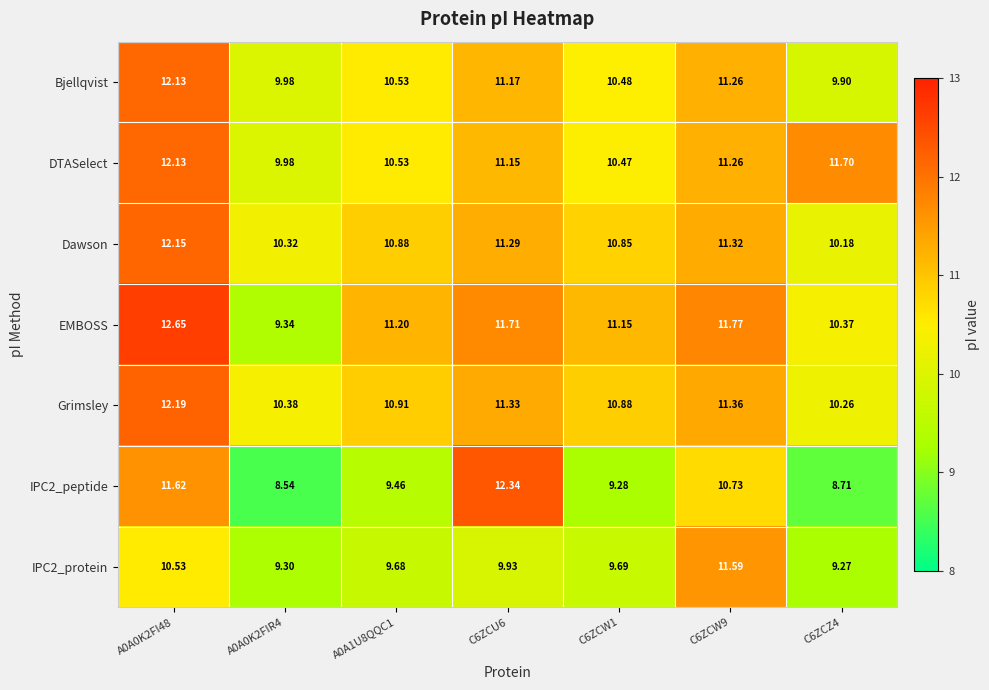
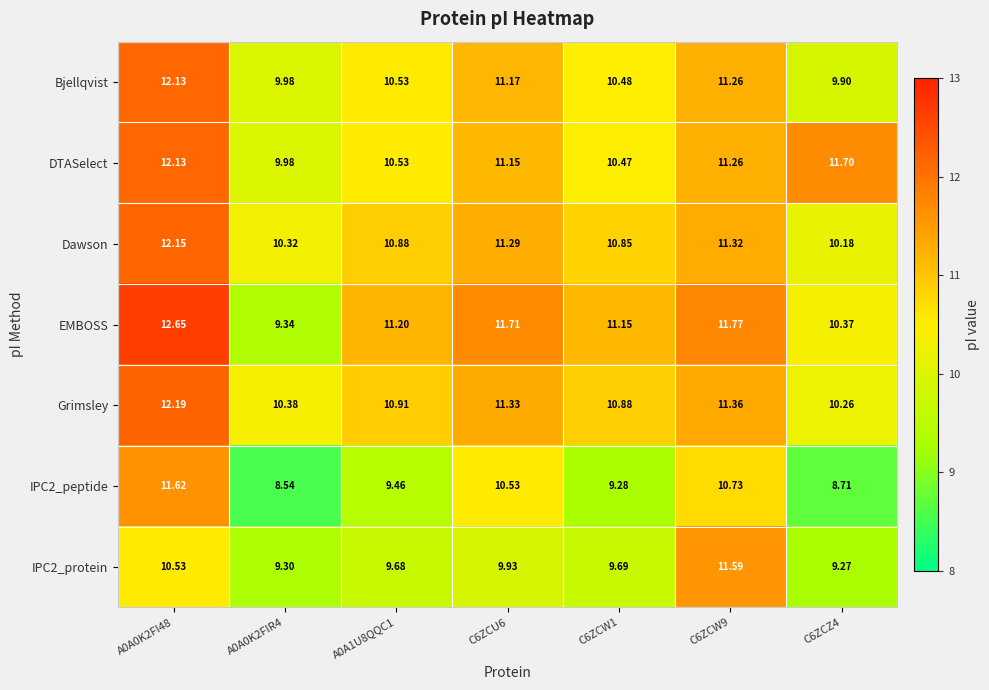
  {
    "Bjellqvist": {
      "A0A0K2FI48": 12.13,
      "A0A0K2FIR4": 9.98,
      "A0A1U8QQC1": 10.53,
      "C6ZCU6": 11.17,
      "C6ZCW1": 10.48,
      "C6ZCW9": 11.26,
      "C6ZCZ4": 9.90
    },
    "DTASelect": {
      "A0A0K2FI48": 12.13,
      "A0A0K2FIR4": 9.98,
      "A0A1U8QQC1": 10.53,
      "C6ZCU6": 11.15,
      "C6ZCW1": 10.47,
      "C6ZCW9": 11.26,
      "C6ZCZ4": 11.70
    },
    "Dawson": {
      "A0A0K2FI48": 12.15,
      "A0A0K2FIR4": 10.32,
      "A0A1U8QQC1": 10.88,
      "C6ZCU6": 11.29,
      "C6ZCW1": 10.85,
      "C6ZCW9": 11.32,
      "C6ZCZ4": 10.18
    },
    "EMBOSS": {
      "A0A0K2FI48": 12.65,
      "A0A0K2FIR4": 9.34,
      "A0A1U8QQC1": 11.20,
      "C6ZCU6": 11.71,
      "C6ZCW1": 11.15,
      "C6ZCW9": 11.77,
      "C6ZCZ4": 10.37
    },
    "Grimsley": {
      "A0A0K2FI48": 12.19,
      "A0A0K2FIR4": 10.38,
      "A0A1U8QQC1": 10.91,
      "C6ZCU6": 11.33,
      "C6ZCW1": 10.88,
      "C6ZCW9": 11.36,
      "C6ZCZ4": 10.26
    },
    "IPC2_peptide": {
      "A0A0K2FI48": 11.62,
      "A0A0K2FIR4": 8.54,
      "A0A1U8QQC1": 9.46,
-     "C6ZCU6": 12.34,
+     "C6ZCU6": 10.53,
      "C6ZCW1": 9.28,
      "C6ZCW9": 10.73,
      "C6ZCZ4": 8.71
    },
    "IPC2_protein": {
      "A0A0K2FI48": 10.53,
      "A0A0K2FIR4": 9.30,
      "A0A1U8QQC1": 9.68,
      "C6ZCU6": 9.93,
      "C6ZCW1": 9.69,
      "C6ZCW9": 11.59,
      "C6ZCZ4": 9.27
    }
  }
